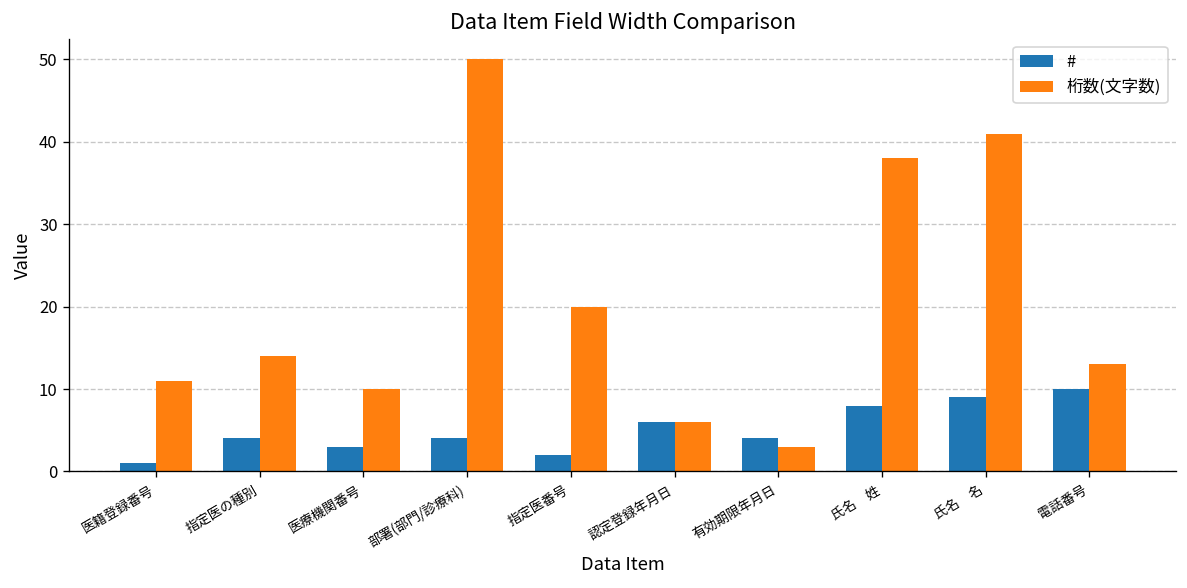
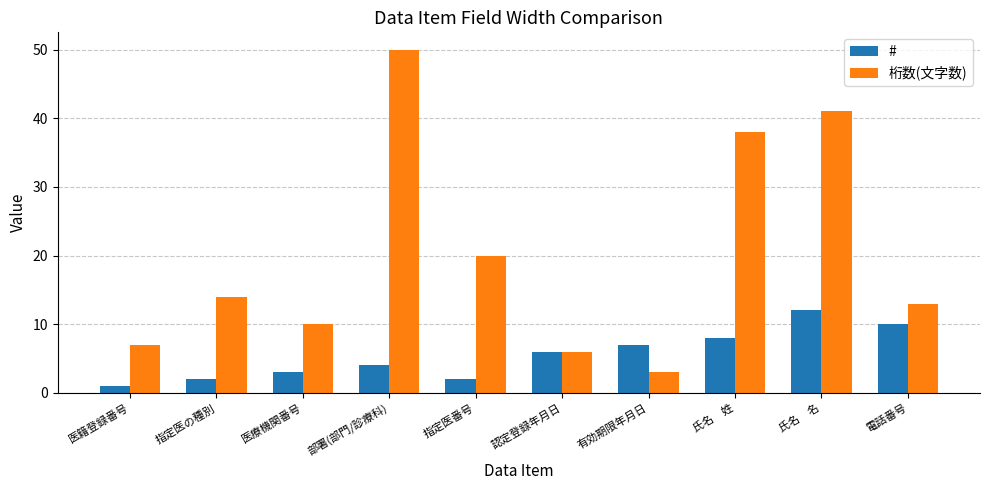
  {
    "#": {
      "医籍登録番号": 1,
-     "指定医の種別": 4,
+     "指定医の種別": 2,
      "医療機関番号": 3,
      "部署(部門/診療科)": 4,
      "指定医番号": 2,
      "認定登録年月日": 6,
-     "有効期限年月日": 4,
+     "有効期限年月日": 7,
      "氏名 姓": 8,
-     "氏名 名": 9,
+     "氏名 名": 12,
      "電話番号": 10
    },
    "桁数(文字数)": {
-     "医籍登録番号": 11,
+     "医籍登録番号": 7,
      "指定医の種別": 14,
      "医療機関番号": 10,
      "部署(部門/診療科)": 50,
      "指定医番号": 20,
      "認定登録年月日": 6,
      "有効期限年月日": 3,
      "氏名 姓": 38,
      "氏名 名": 41,
      "電話番号": 13
    }
  }
